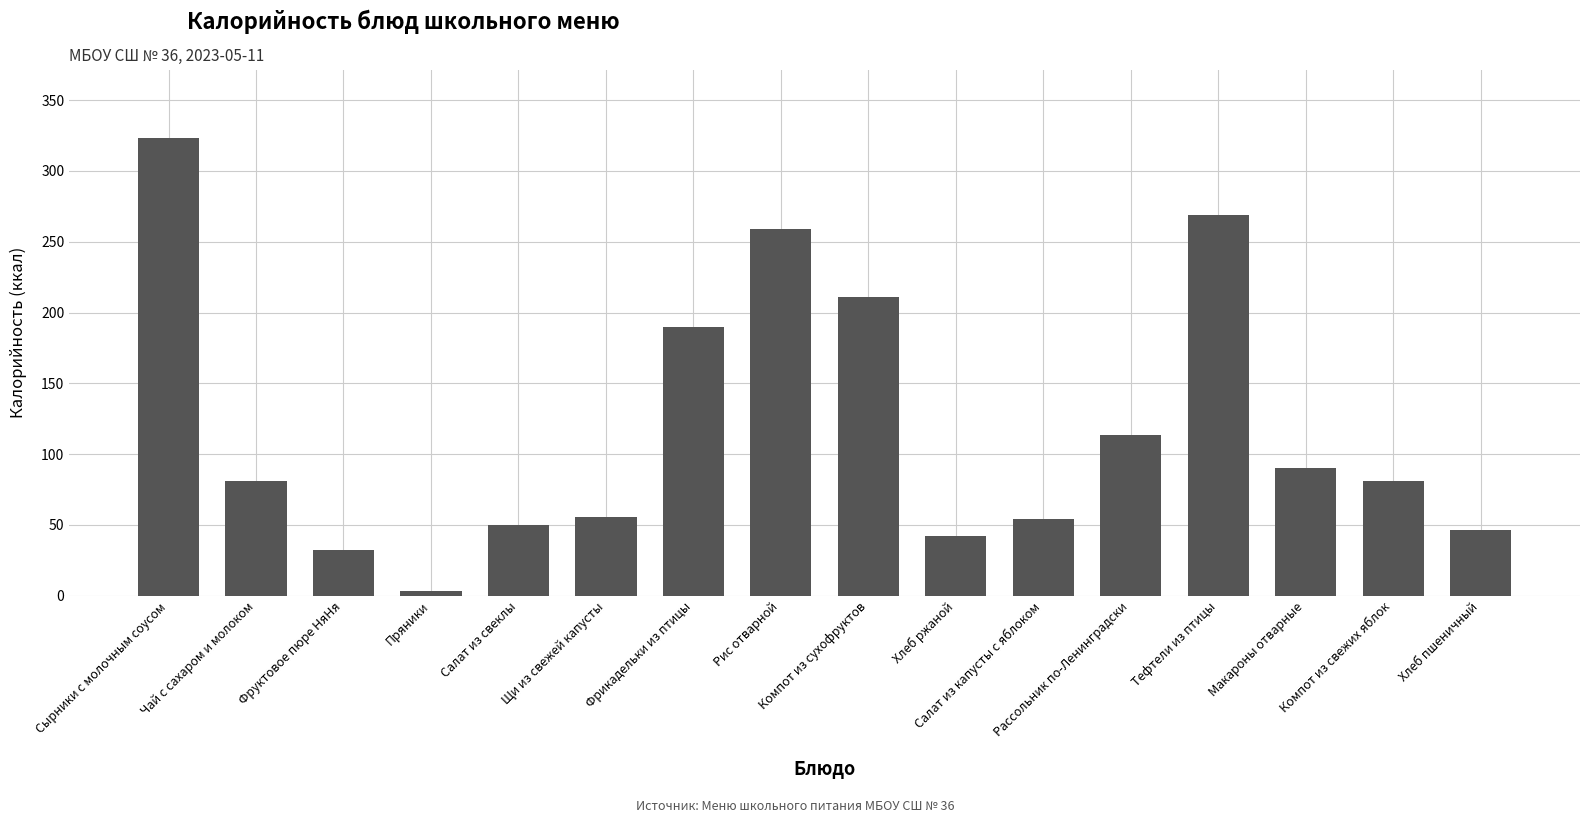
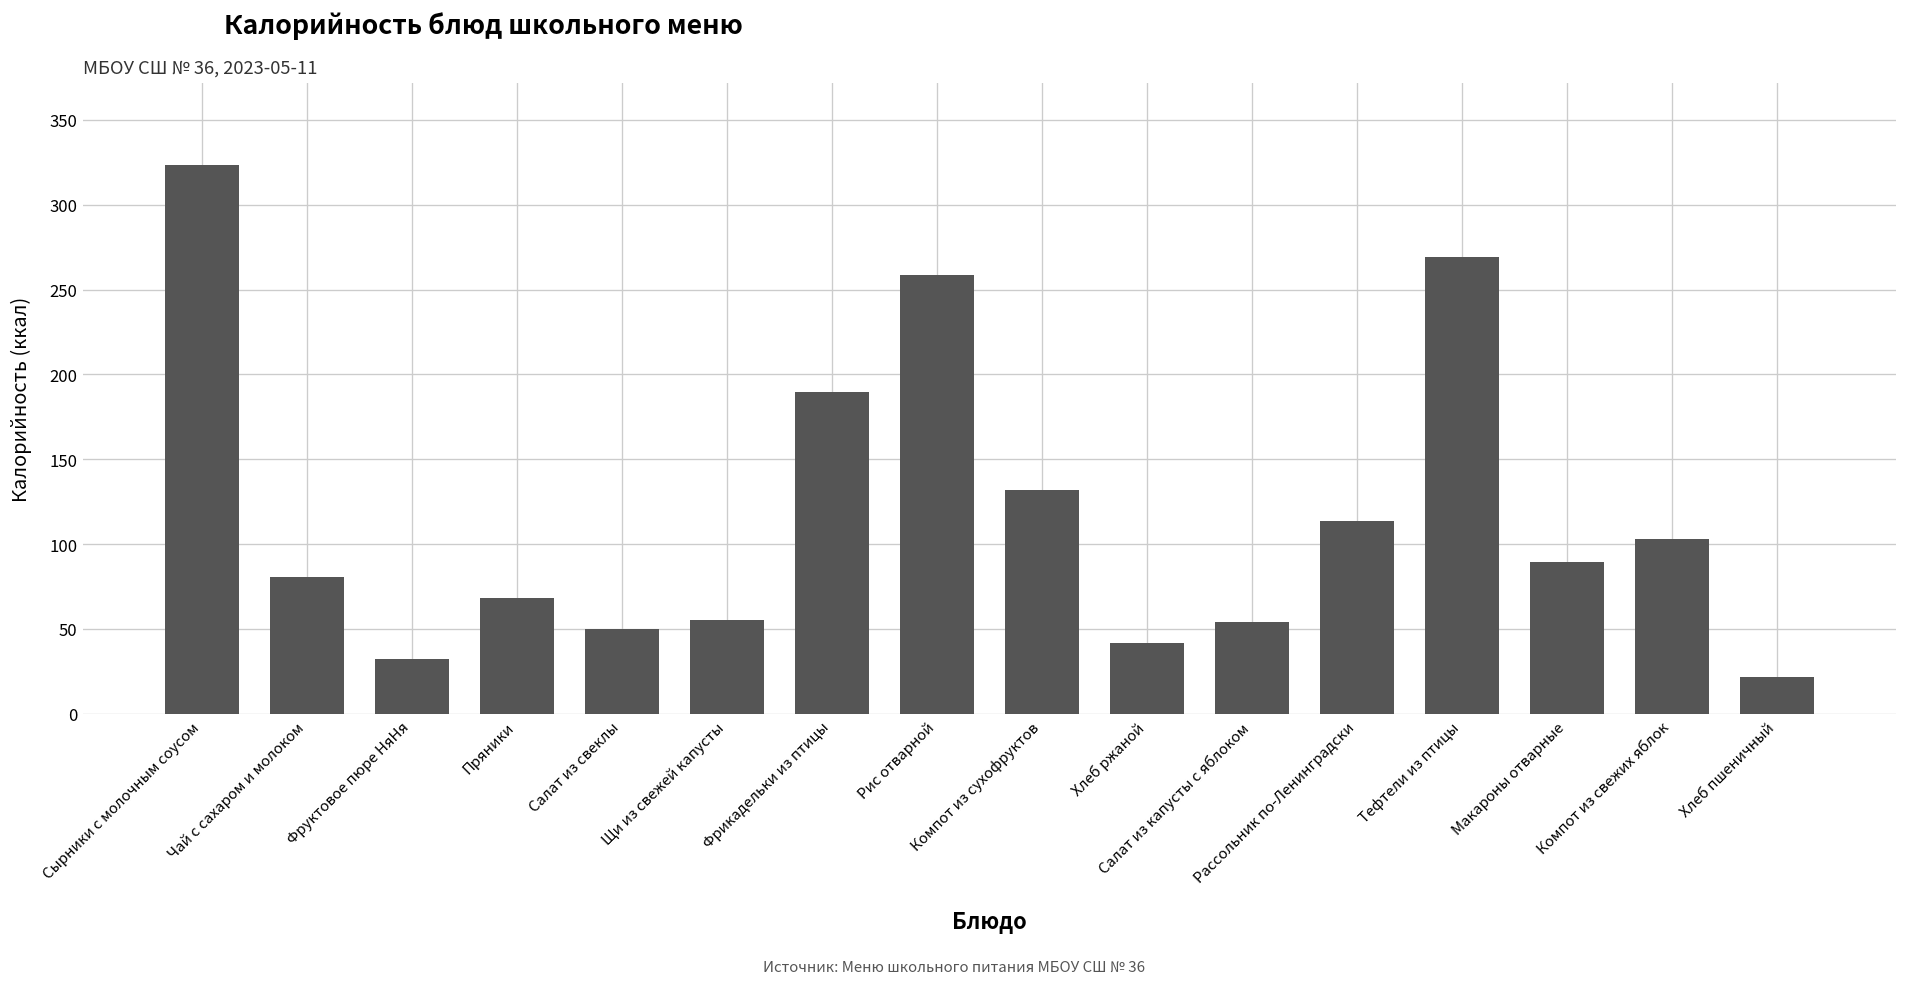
  {
    "Сырники с молочным соусом": 323,
    "Чай с сахаром и молоком": 81,
    "Фруктовое пюре НяНя": 32,
-   "Пряники": 4,
+   "Пряники": 69,
    "Салат из свеклы": 50,
    "Щи из свежей капусты": 56,
    "Фрикадельки из птицы": 190,
    "Рис отварной": 259,
-   "Компот из сухофруктов": 211,
+   "Компот из сухофруктов": 132,
    "Хлеб ржаной": 42,
    "Салат из капусты с яблоком": 54,
    "Рассольник по-Ленинградски": 114,
    "Тефтели из птицы": 269,
    "Макароны отварные": 90,
-   "Компот из свежих яблок": 81,
-   "Хлеб пшеничный": 47
+   "Компот из свежих яблок": 103,
+   "Хлеб пшеничный": 22
  }
